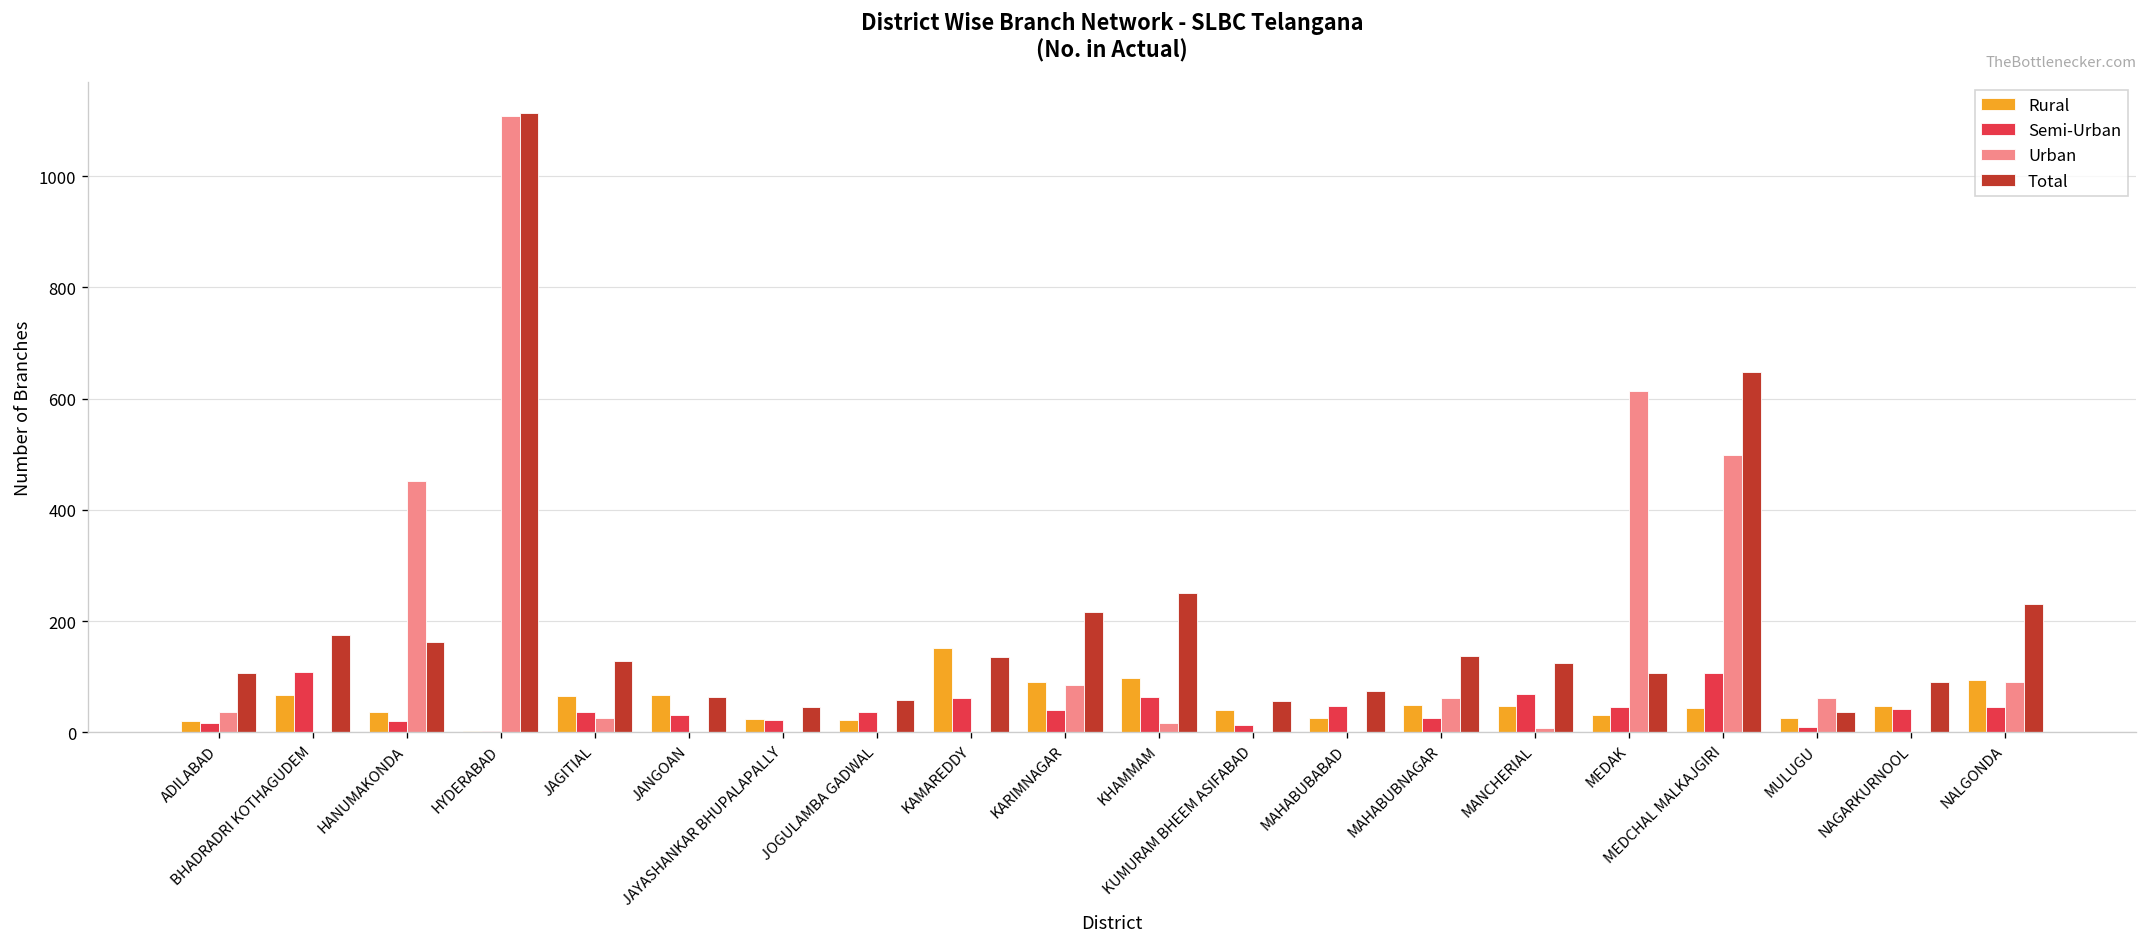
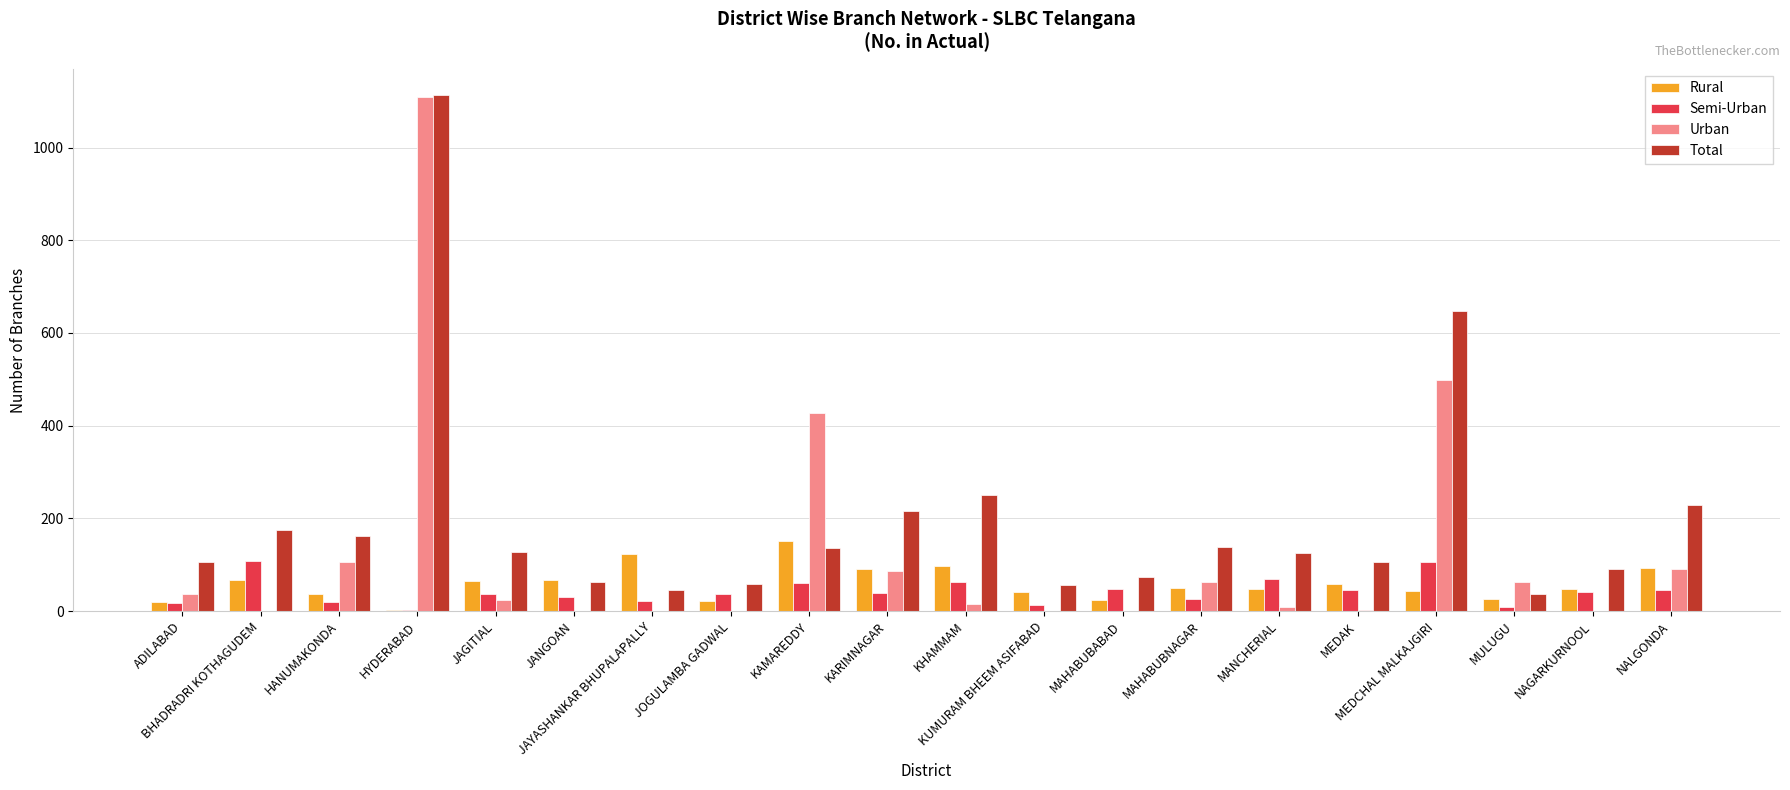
  {
    "Rural": {
      "ADILABAD": 20,
      "BHADRADRI KOTHAGUDEM": 70,
      "HANUMAKONDA": 40,
      "JAGITIAL": 70,
      "JANGOAN": 70,
-     "JAYASHANKAR BHUPALAPALLY": 20,
+     "JAYASHANKAR BHUPALAPALLY": 120,
      "JOGULAMBA GADWAL": 20,
      "KAMAREDDY": 150,
      "KARIMNAGAR": 90,
      "KHAMMAM": 100,
      "KUMURAM BHEEM ASIFABAD": 40,
      "MAHABUBABAD": 30,
      "MAHABUBNAGAR": 50,
      "MANCHERIAL": 50,
-     "MEDAK": 30,
+     "MEDAK": 60,
      "MEDCHAL MALKAJGIRI": 40,
      "MULUGU": 30,
      "NAGARKURNOOL": 50,
      "NALGONDA": 90
    },
    "Urban": {
      "ADILABAD": 40,
      "BHADRADRI KOTHAGUDEM": 0,
-     "HANUMAKONDA": 450,
+     "HANUMAKONDA": 110,
      "HYDERABAD": 1110,
      "JAGITIAL": 30,
      "JAYASHANKAR BHUPALAPALLY": 0,
      "JOGULAMBA GADWAL": 0,
-     "KAMAREDDY": 0,
+     "KAMAREDDY": 430,
      "KARIMNAGAR": 90,
      "KHAMMAM": 20,
      "MAHABUBNAGAR": 60,
      "MANCHERIAL": 10,
-     "MEDAK": 610,
+     "MEDAK": 0,
      "MEDCHAL MALKAJGIRI": 500,
      "MULUGU": 60,
      "NALGONDA": 90
    }
  }
